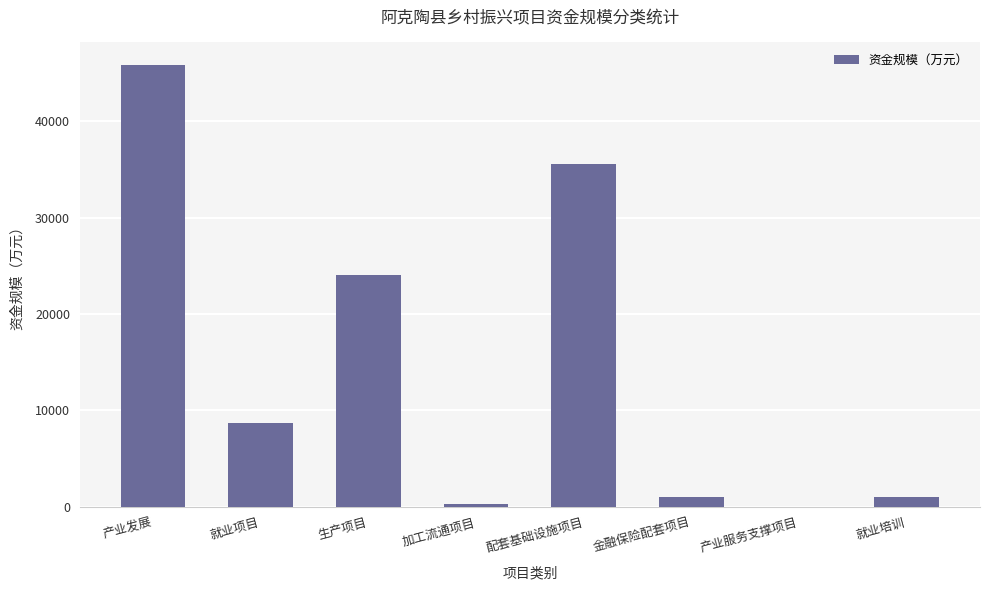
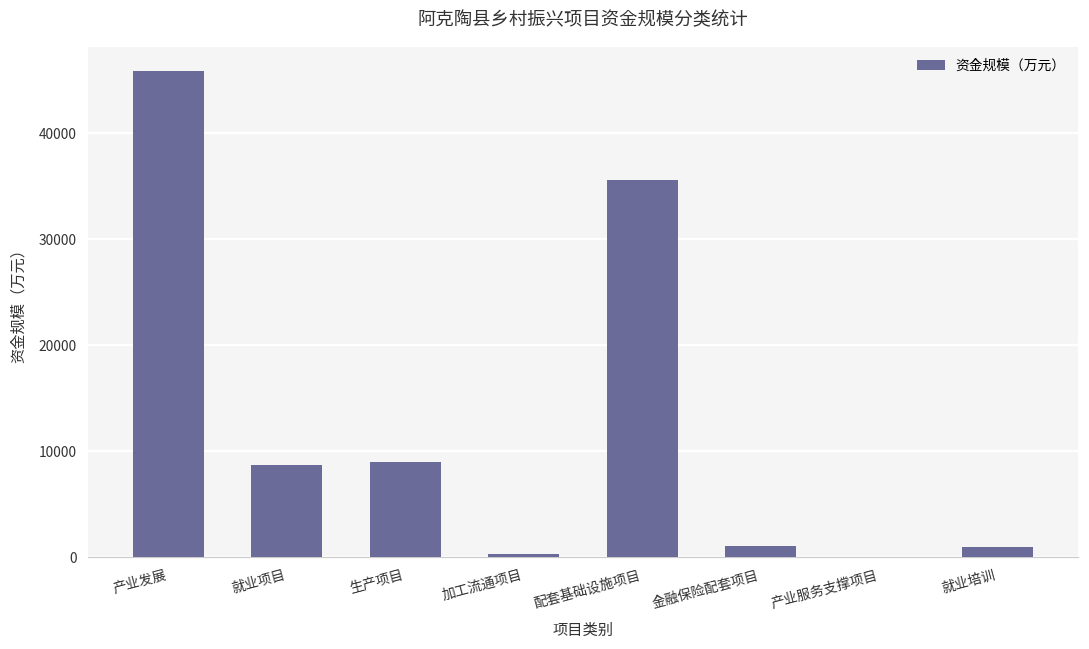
  {
    "产业发展": 46000,
    "就业项目": 9000,
-   "生产项目": 24000,
+   "生产项目": 9000,
    "加工流通项目": 0,
    "配套基础设施项目": 36000,
    "金融保险配套项目": 1000,
    "产业服务支撑项目": 0,
    "就业培训": 1000
  }
